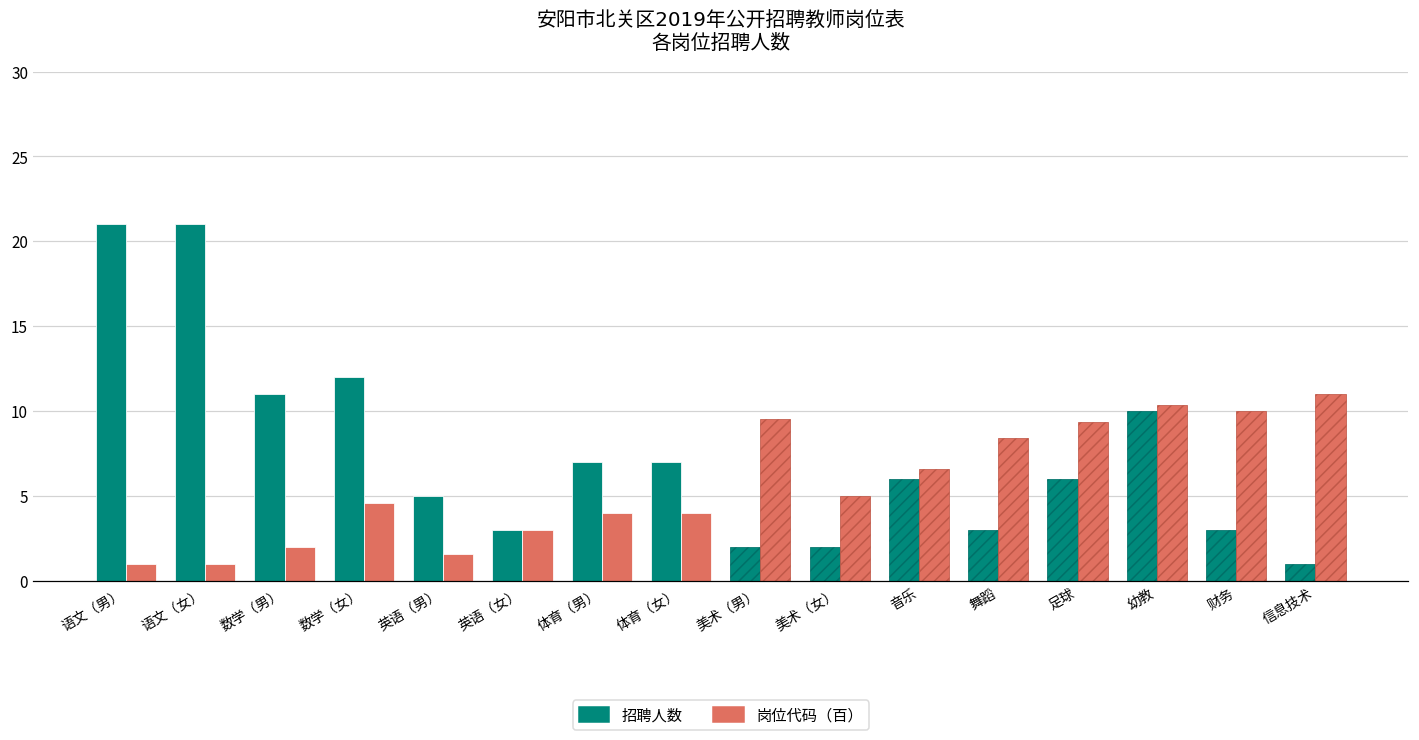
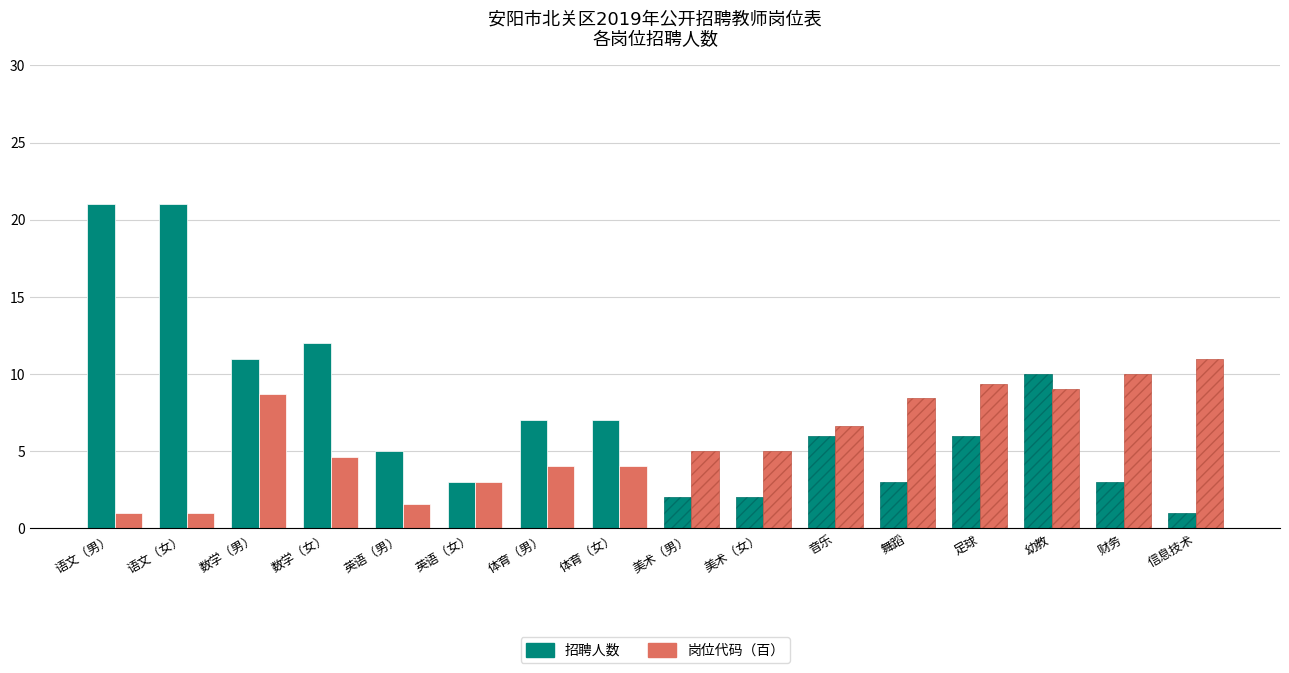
  {
    "招聘人数": {
      "语文（男）": 21.0,
      "语文（女）": 21.0,
      "数学（男）": 11.0,
      "数学（女）": 12.0,
      "英语（男）": 5.0,
      "英语（女）": 3.0,
      "体育（男）": 7.0,
      "体育（女）": 7.0,
      "美术（男）": 2.0,
      "美术（女）": 2.0,
      "音乐": 6.0,
      "舞蹈": 3.0,
      "足球": 6.0,
      "幼教": 10.0,
      "财务": 3.0,
      "信息技术": 1.0
    },
    "岗位代码（百）": {
      "语文（男）": 1.0,
      "语文（女）": 1.0,
-     "数学（男）": 2.0,
+     "数学（男）": 8.7,
      "数学（女）": 4.6,
      "英语（男）": 1.6,
      "英语（女）": 3.0,
      "体育（男）": 4.0,
      "体育（女）": 4.0,
-     "美术（男）": 9.5,
+     "美术（男）": 5.0,
      "美术（女）": 5.0,
      "音乐": 6.6,
      "舞蹈": 8.4,
      "足球": 9.4,
-     "幼教": 10.4,
+     "幼教": 9.0,
      "财务": 10.0,
      "信息技术": 11.0
    }
  }
